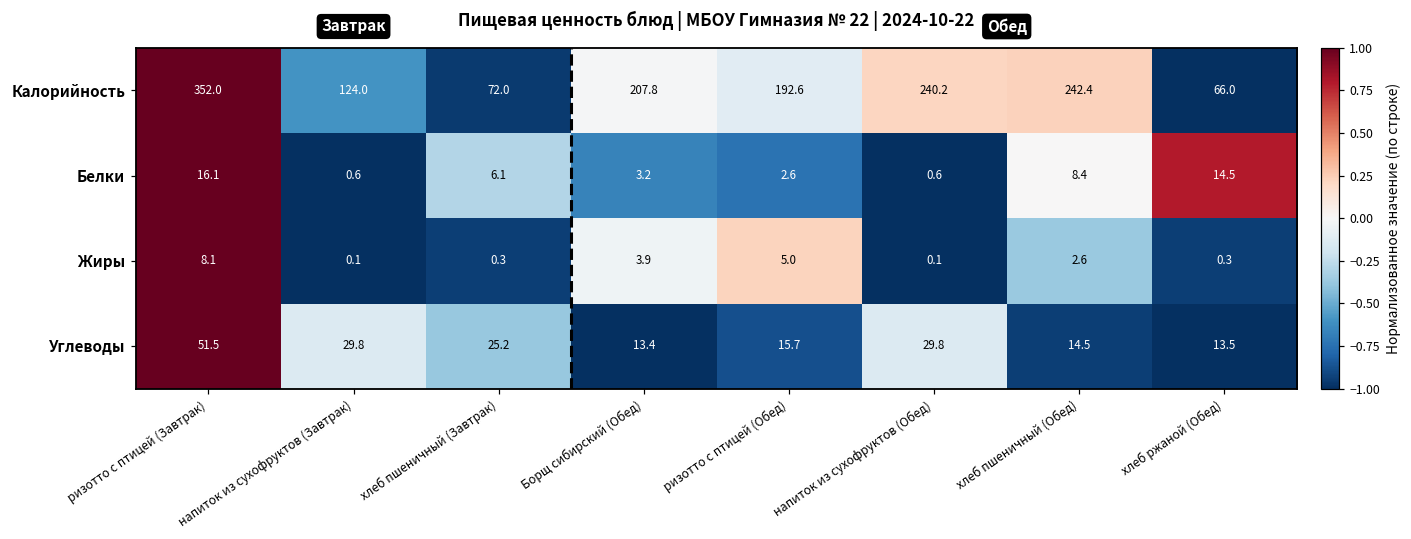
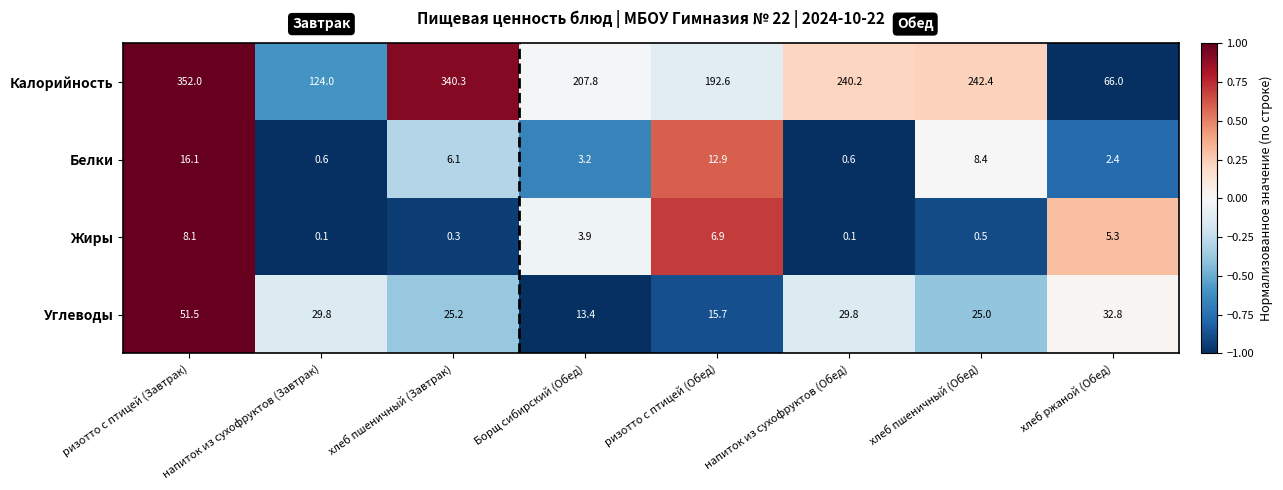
  {
    "Калорийность": {
      "ризотто с птицей (Завтрак)": 352.0,
      "напиток из сухофруктов (Завтрак)": 124.0,
-     "хлеб пшеничный (Завтрак)": 72.0,
+     "хлеб пшеничный (Завтрак)": 340.3,
      "Борщ сибирский (Обед)": 207.8,
      "ризотто с птицей (Обед)": 192.6,
      "напиток из сухофруктов (Обед)": 240.2,
      "хлеб пшеничный (Обед)": 242.4,
      "хлеб ржаной (Обед)": 66.0
    },
    "Белки": {
      "ризотто с птицей (Завтрак)": 16.1,
      "напиток из сухофруктов (Завтрак)": 0.6,
      "хлеб пшеничный (Завтрак)": 6.1,
      "Борщ сибирский (Обед)": 3.2,
-     "ризотто с птицей (Обед)": 2.6,
+     "ризотто с птицей (Обед)": 12.9,
      "напиток из сухофруктов (Обед)": 0.6,
      "хлеб пшеничный (Обед)": 8.4,
-     "хлеб ржаной (Обед)": 14.5
+     "хлеб ржаной (Обед)": 2.4
    },
    "Жиры": {
      "ризотто с птицей (Завтрак)": 8.1,
      "напиток из сухофруктов (Завтрак)": 0.1,
      "хлеб пшеничный (Завтрак)": 0.3,
      "Борщ сибирский (Обед)": 3.9,
-     "ризотто с птицей (Обед)": 5.0,
+     "ризотто с птицей (Обед)": 6.9,
      "напиток из сухофруктов (Обед)": 0.1,
-     "хлеб пшеничный (Обед)": 2.6,
-     "хлеб ржаной (Обед)": 0.3
+     "хлеб пшеничный (Обед)": 0.5,
+     "хлеб ржаной (Обед)": 5.3
    },
    "Углеводы": {
      "ризотто с птицей (Завтрак)": 51.5,
      "напиток из сухофруктов (Завтрак)": 29.8,
      "хлеб пшеничный (Завтрак)": 25.2,
      "Борщ сибирский (Обед)": 13.4,
      "ризотто с птицей (Обед)": 15.7,
      "напиток из сухофруктов (Обед)": 29.8,
-     "хлеб пшеничный (Обед)": 14.5,
-     "хлеб ржаной (Обед)": 13.5
+     "хлеб пшеничный (Обед)": 25.0,
+     "хлеб ржаной (Обед)": 32.8
    }
  }
